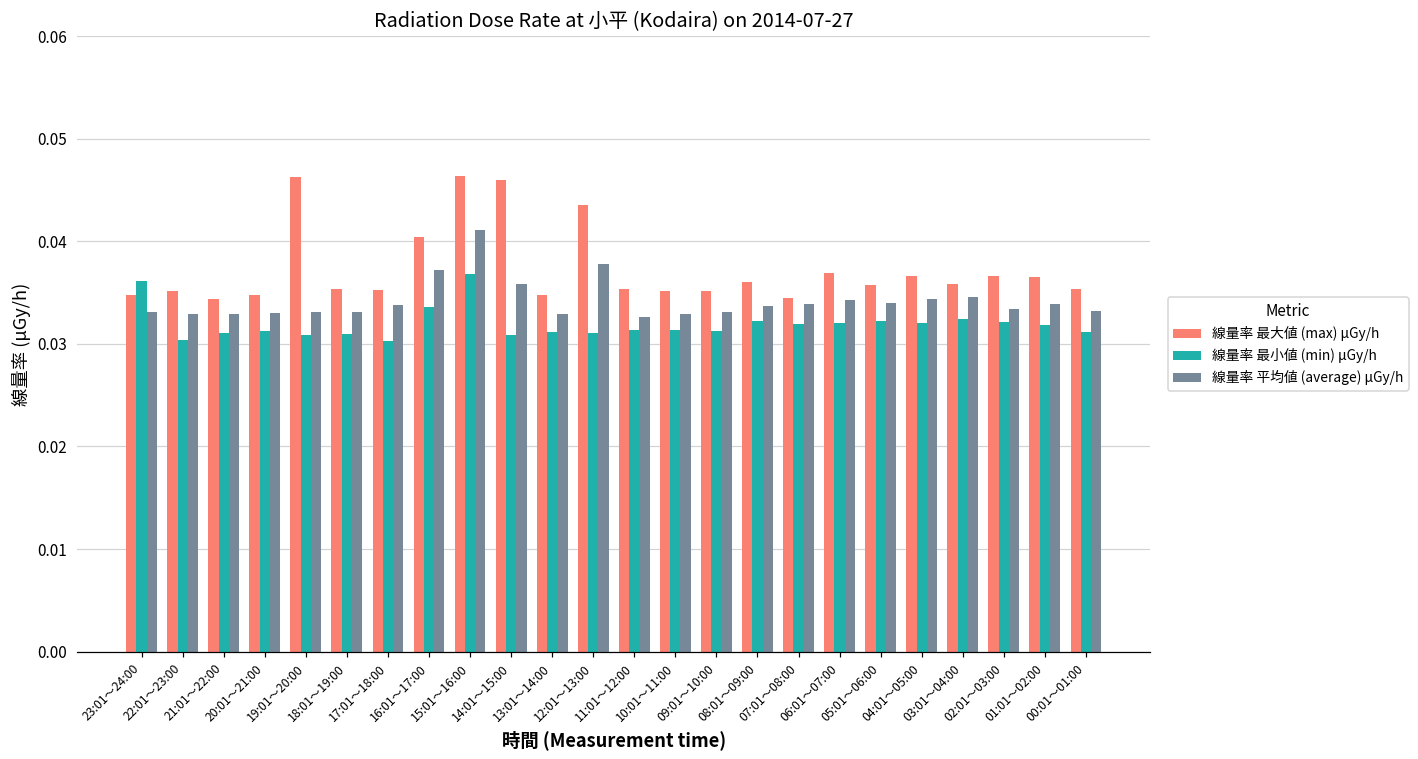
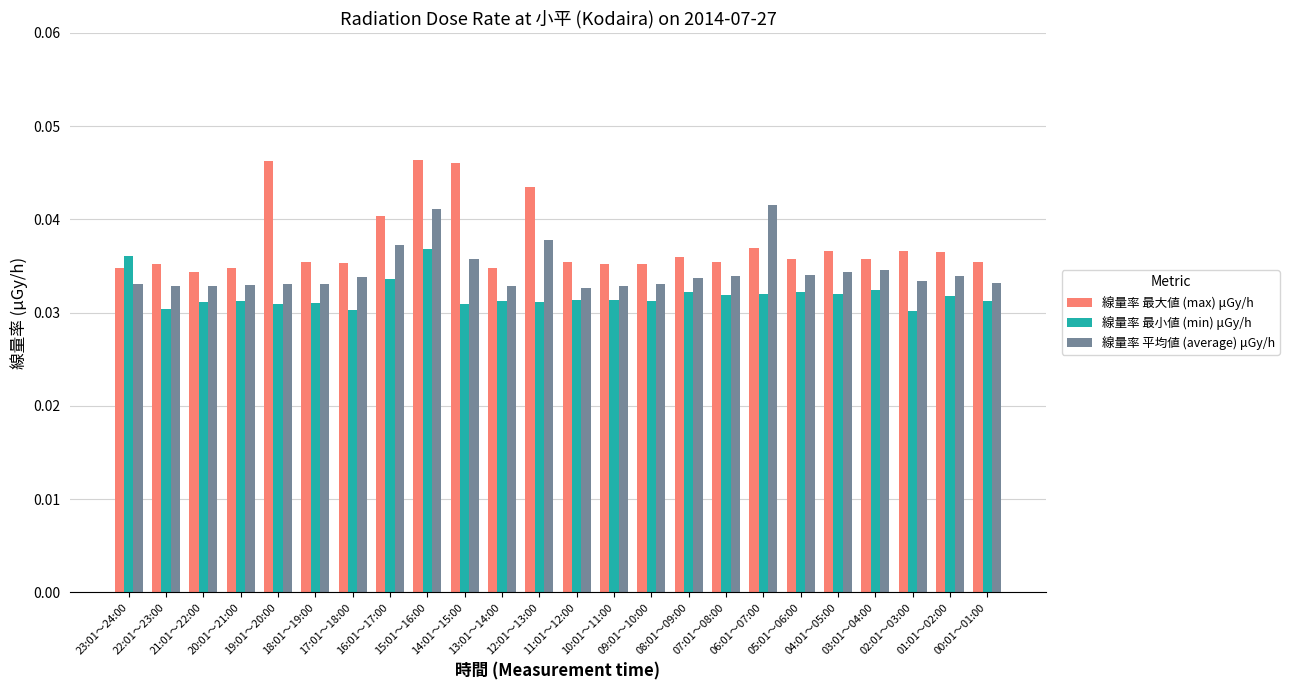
  {
    "線量率 最大値 (max) μGy/h": {
      "23:01～24:00": 0.035,
      "22:01～23:00": 0.035,
      "21:01～22:00": 0.034,
      "20:01～21:00": 0.035,
      "19:01～20:00": 0.046,
      "18:01～19:00": 0.035,
      "17:01～18:00": 0.035,
      "16:01～17:00": 0.040,
      "15:01～16:00": 0.046,
      "14:01～15:00": 0.046,
      "13:01～14:00": 0.035,
      "12:01～13:00": 0.044,
      "11:01～12:00": 0.035,
      "10:01～11:00": 0.035,
      "09:01～10:00": 0.035,
      "08:01～09:00": 0.036,
-     "07:01～08:00": 0.0345,
+     "07:01～08:00": 0.0354,
      "06:01～07:00": 0.037,
      "05:01～06:00": 0.036,
      "04:01～05:00": 0.037,
      "03:01～04:00": 0.036,
      "02:01～03:00": 0.037,
      "01:01～02:00": 0.037,
      "00:01～01:00": 0.035
    },
    "線量率 最小値 (min) μGy/h": {
      "23:01～24:00": 0.036,
      "22:01～23:00": 0.030,
      "21:01～22:00": 0.031,
      "20:01～21:00": 0.031,
      "19:01～20:00": 0.031,
      "18:01～19:00": 0.031,
      "17:01～18:00": 0.030,
      "16:01～17:00": 0.034,
      "15:01～16:00": 0.037,
      "14:01～15:00": 0.031,
      "13:01～14:00": 0.031,
      "12:01～13:00": 0.031,
      "11:01～12:00": 0.031,
      "10:01～11:00": 0.031,
      "09:01～10:00": 0.031,
      "08:01～09:00": 0.032,
      "07:01～08:00": 0.032,
      "06:01～07:00": 0.032,
      "05:01～06:00": 0.032,
      "04:01～05:00": 0.032,
      "03:01～04:00": 0.032,
-     "02:01～03:00": 0.032,
+     "02:01～03:00": 0.030,
      "01:01～02:00": 0.032,
      "00:01～01:00": 0.031
    },
    "線量率 平均値 (average) μGy/h": {
      "23:01～24:00": 0.033,
      "22:01～23:00": 0.033,
      "21:01～22:00": 0.033,
      "20:01～21:00": 0.033,
      "19:01～20:00": 0.033,
      "18:01～19:00": 0.033,
      "17:01～18:00": 0.034,
      "16:01～17:00": 0.037,
      "15:01～16:00": 0.041,
      "14:01～15:00": 0.036,
      "13:01～14:00": 0.033,
      "12:01～13:00": 0.038,
      "11:01～12:00": 0.033,
      "10:01～11:00": 0.033,
      "09:01～10:00": 0.033,
      "08:01～09:00": 0.034,
      "07:01～08:00": 0.034,
-     "06:01～07:00": 0.034,
+     "06:01～07:00": 0.042,
      "05:01～06:00": 0.034,
      "04:01～05:00": 0.034,
      "03:01～04:00": 0.035,
      "02:01～03:00": 0.033,
      "01:01～02:00": 0.034,
      "00:01～01:00": 0.033
    }
  }
